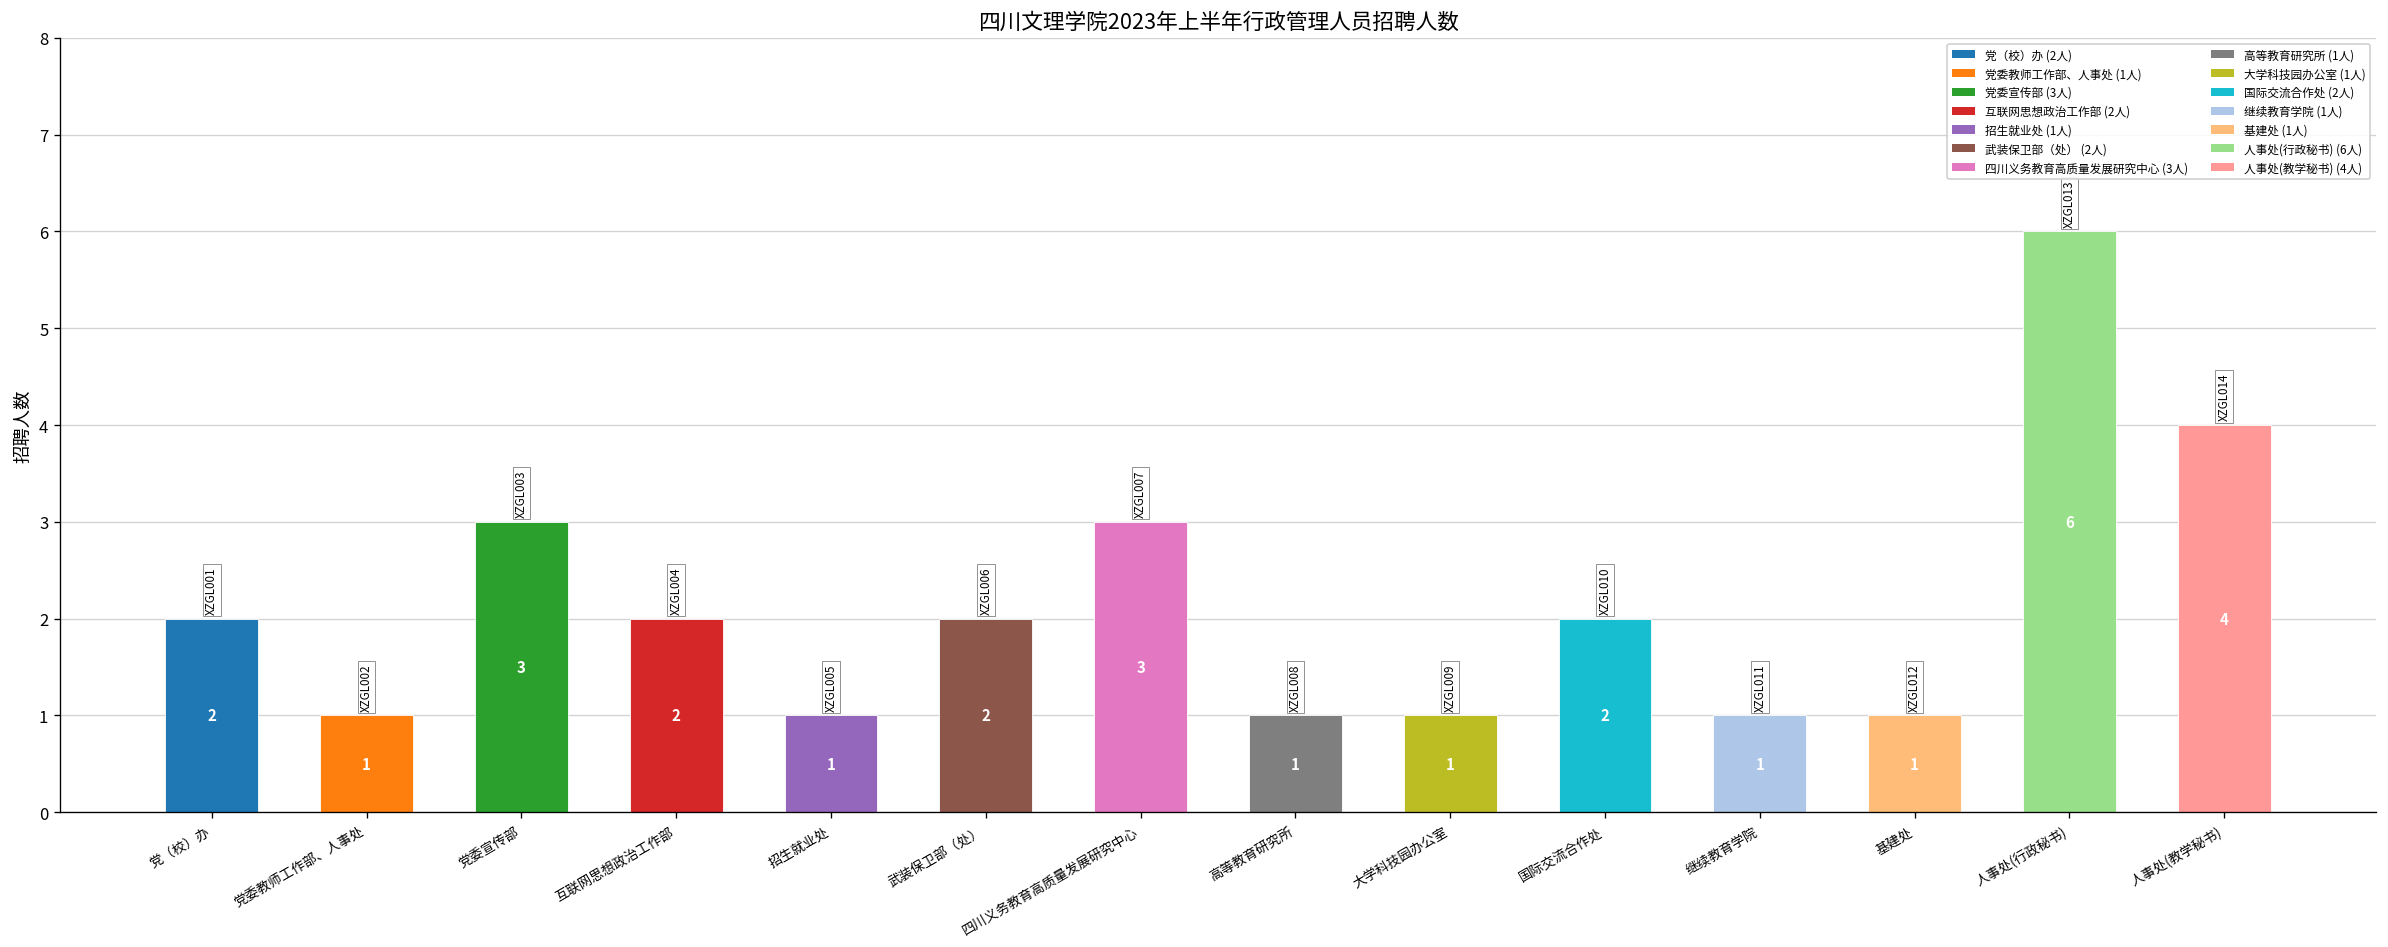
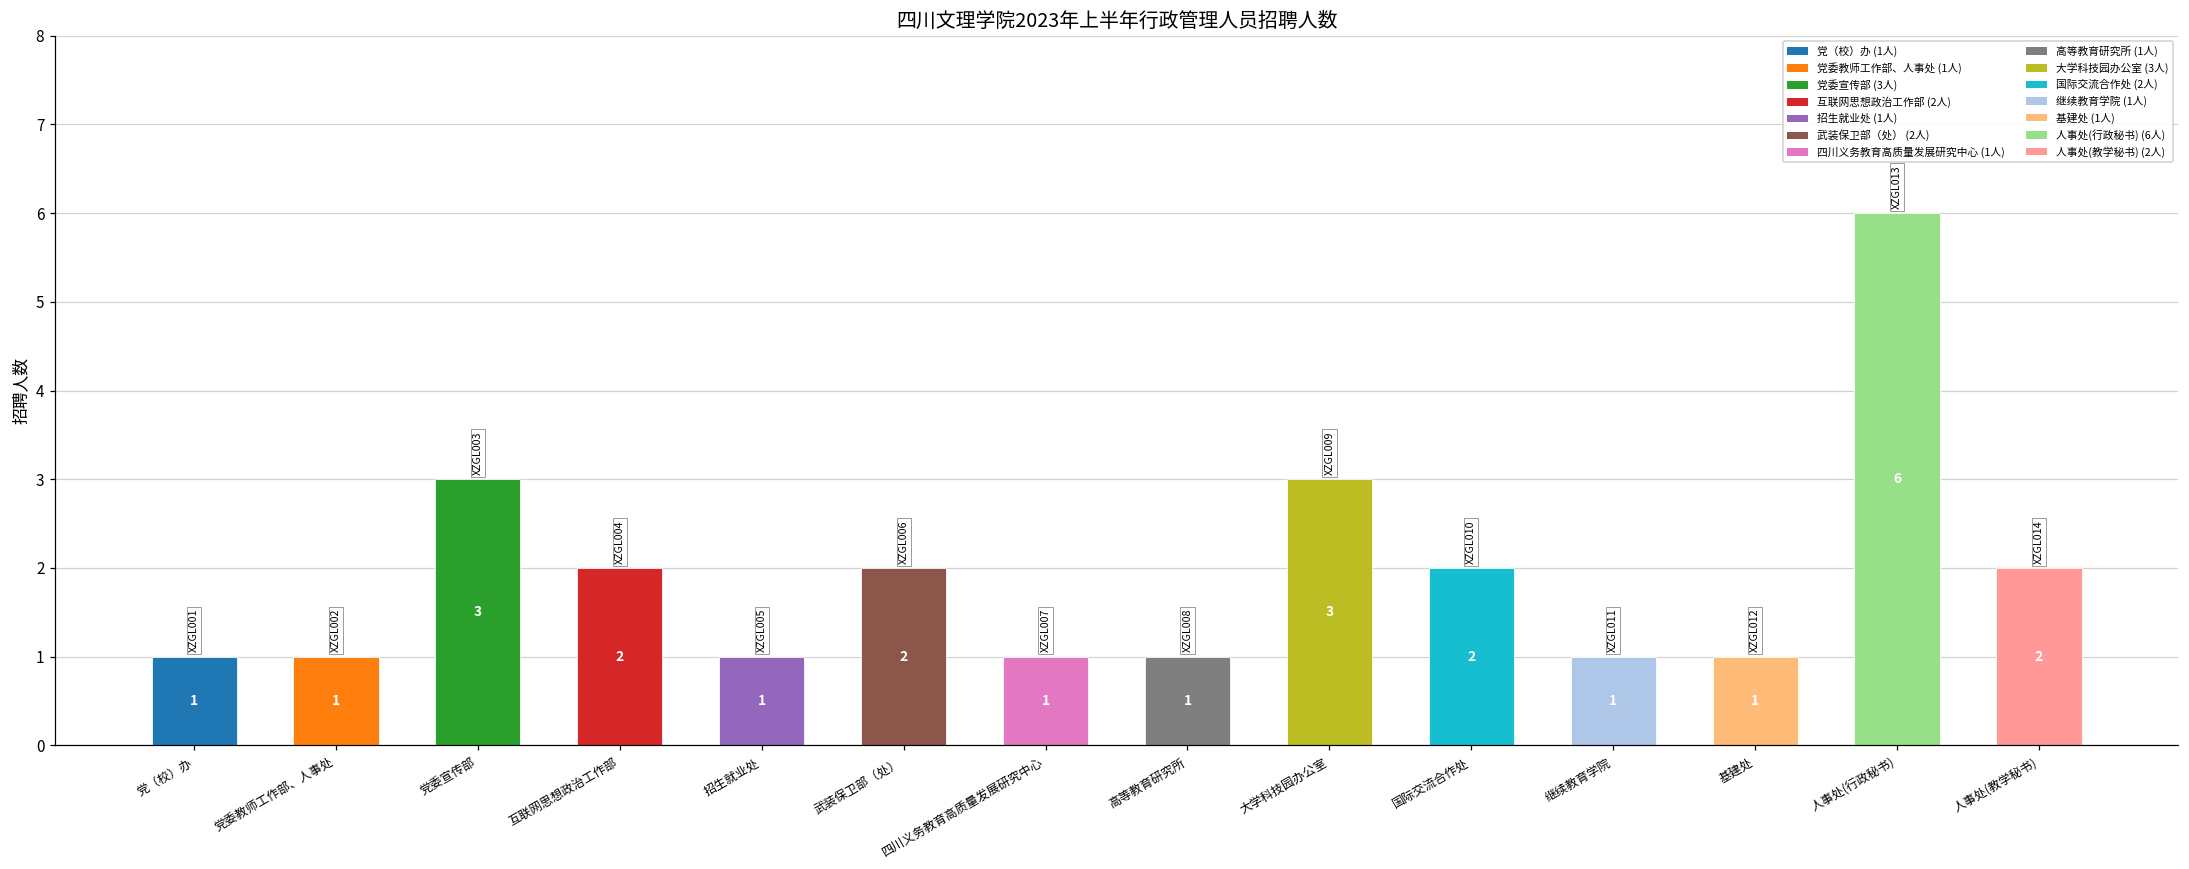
  {
-   "党（校）办": 2,
+   "党（校）办": 1,
    "党委教师工作部、人事处": 1,
    "党委宣传部": 3,
    "互联网思想政治工作部": 2,
    "招生就业处": 1,
    "武装保卫部（处）": 2,
-   "四川义务教育高质量发展研究中心": 3,
+   "四川义务教育高质量发展研究中心": 1,
    "高等教育研究所": 1,
-   "大学科技园办公室": 1,
+   "大学科技园办公室": 3,
    "国际交流合作处": 2,
    "继续教育学院": 1,
    "基建处": 1,
    "人事处(行政秘书)": 6,
-   "人事处(教学秘书)": 4
+   "人事处(教学秘书)": 2
  }
